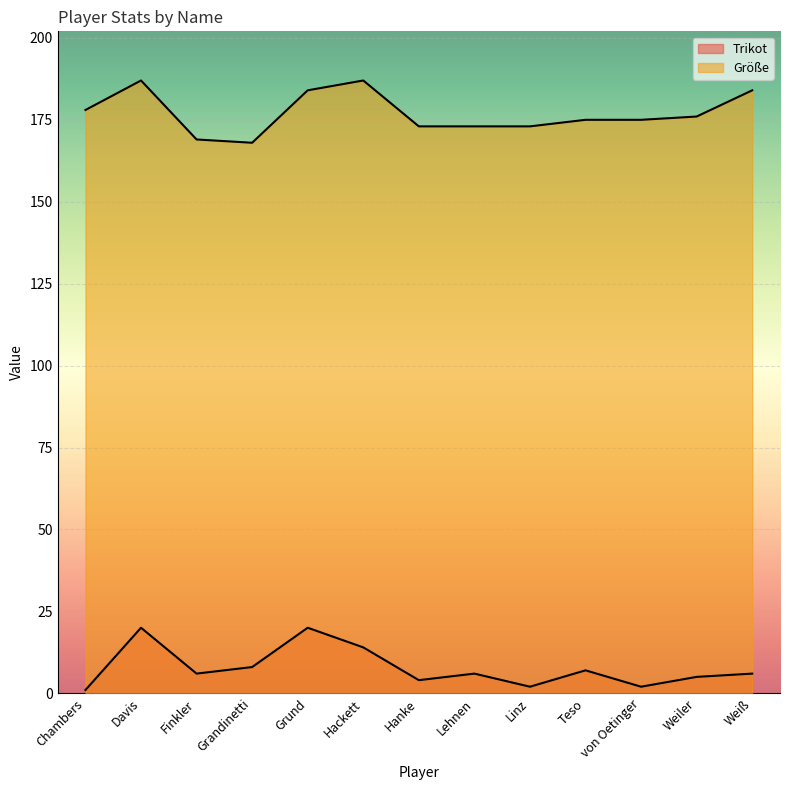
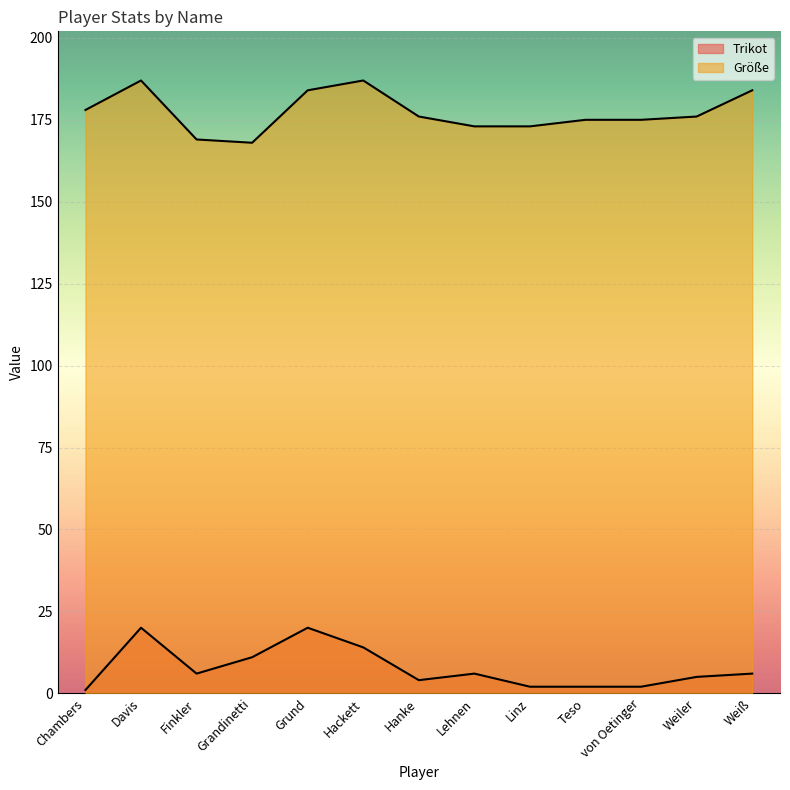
  {
    "Trikot": {
      "Chambers": 1,
      "Davis": 20,
      "Finkler": 6,
-     "Grandinetti": 8,
+     "Grandinetti": 11,
      "Grund": 20,
      "Hackett": 14,
      "Hanke": 4,
      "Lehnen": 6,
      "Linz": 2,
-     "Teso": 7,
+     "Teso": 2,
      "von Oetinger": 2,
      "Weiler": 5,
      "Weiß": 6
    },
    "Größe": {
      "Chambers": 178,
      "Davis": 187,
      "Finkler": 169,
      "Grandinetti": 168,
      "Grund": 184,
      "Hackett": 187,
-     "Hanke": 173,
+     "Hanke": 176,
      "Lehnen": 173,
      "Linz": 173,
      "Teso": 175,
      "von Oetinger": 175,
      "Weiler": 176,
      "Weiß": 184
    }
  }
